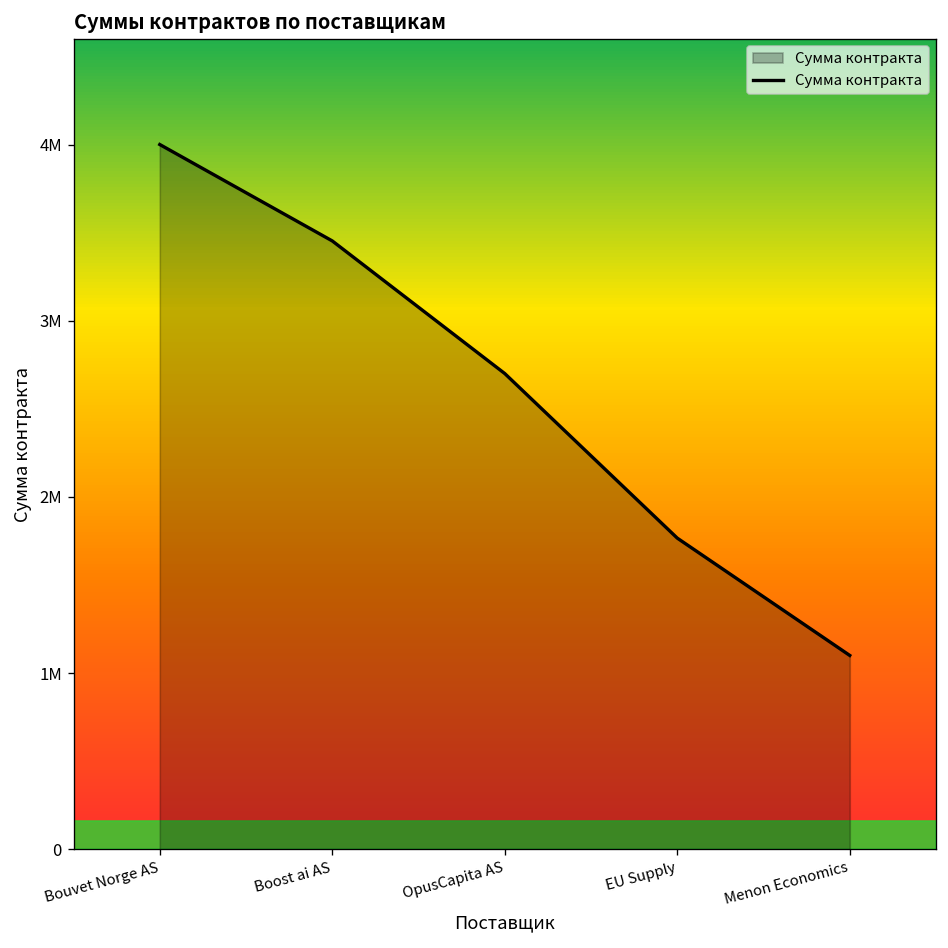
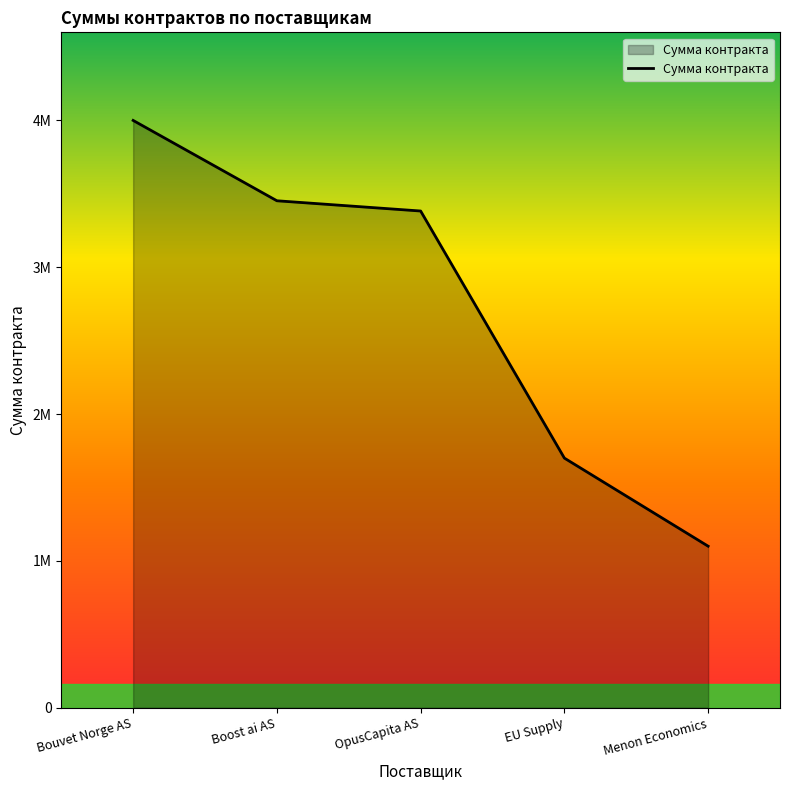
  {
    "Bouvet Norge AS": 4000000,
    "Boost ai AS": 3450000,
-   "OpusCapita AS": 2700000,
-   "EU Supply": 1770000,
+   "OpusCapita AS": 3380000,
+   "EU Supply": 1700000,
    "Menon Economics": 1100000
  }
